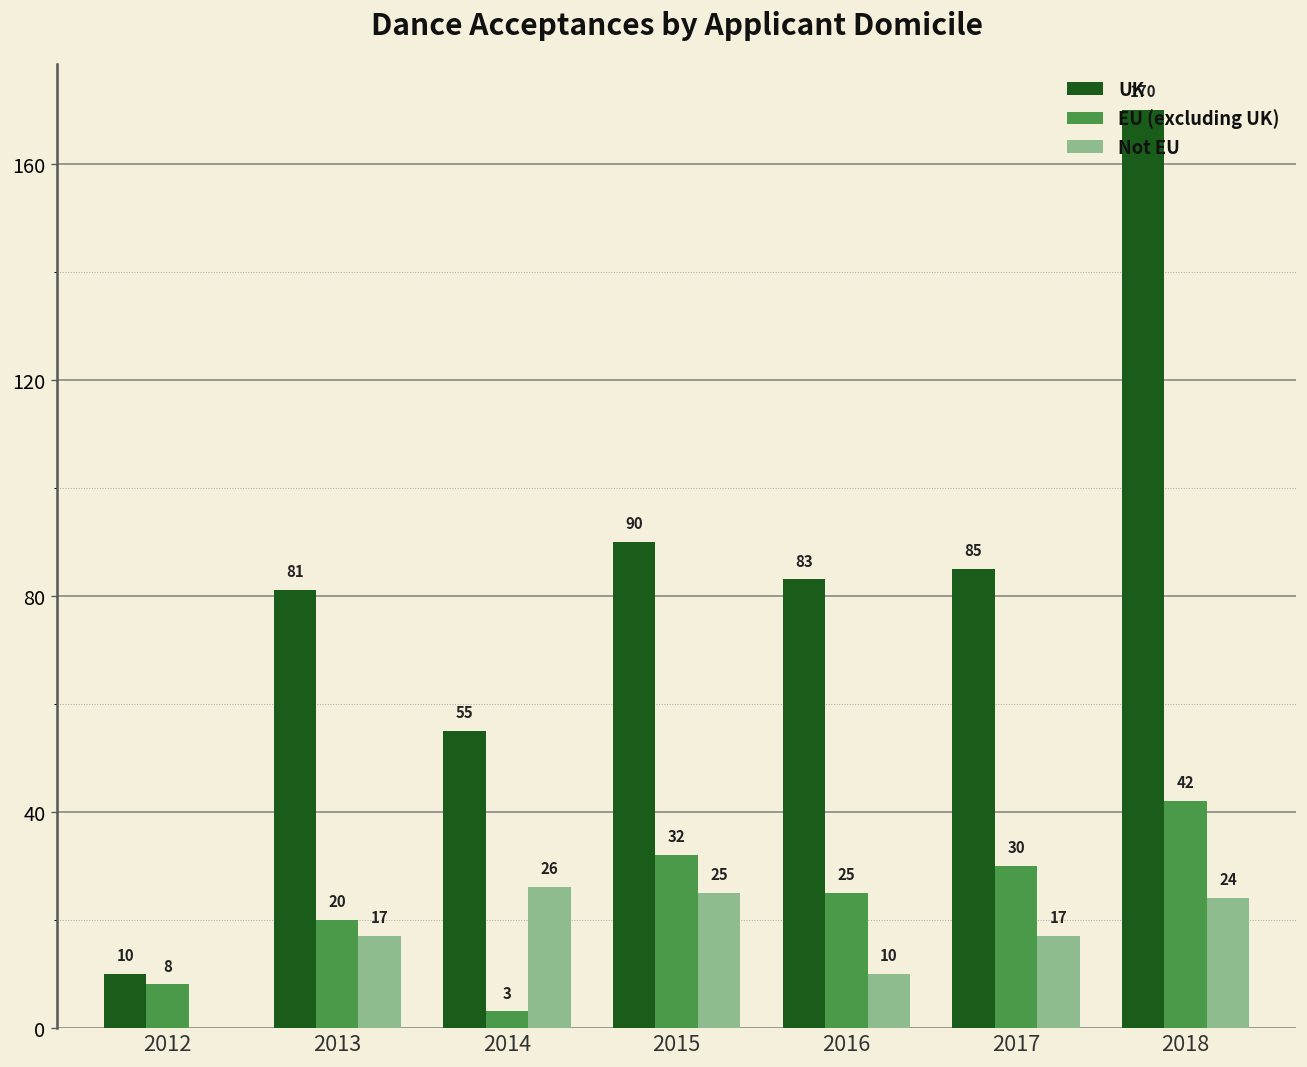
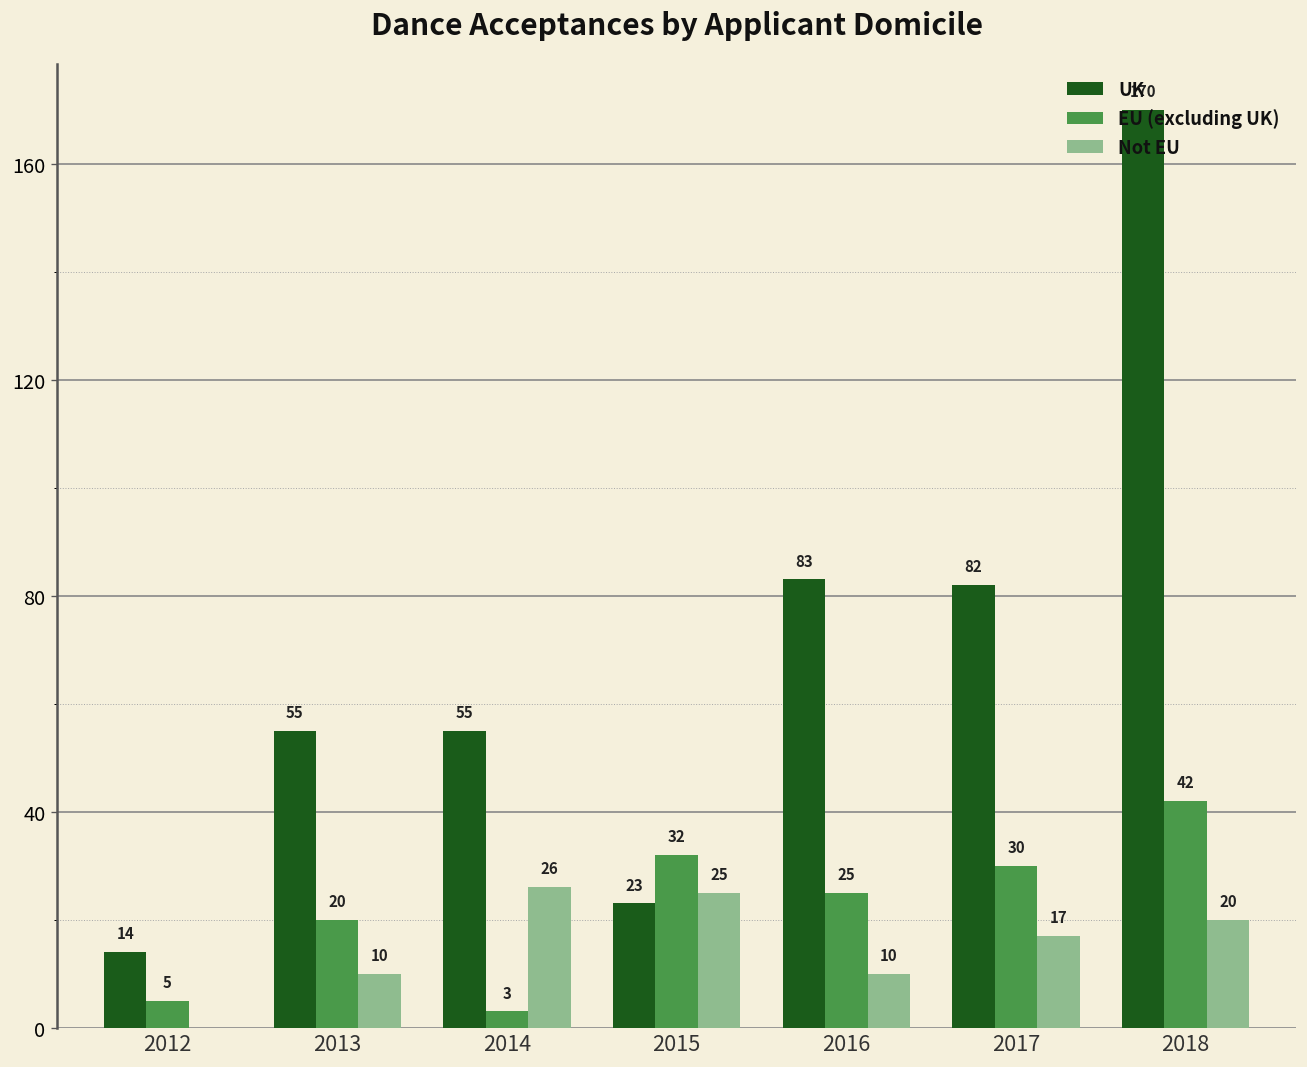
  {
    "UK": {
-     "2012": 10,
-     "2013": 81,
+     "2012": 14,
+     "2013": 55,
      "2014": 55,
-     "2015": 90,
+     "2015": 23,
      "2016": 83,
-     "2017": 85,
+     "2017": 82,
      "2018": 170
    },
    "EU (excluding UK)": {
-     "2012": 8,
+     "2012": 5,
      "2013": 20,
      "2014": 3,
      "2015": 32,
      "2016": 25,
      "2017": 30,
      "2018": 42
    },
    "Not EU": {
-     "2013": 17,
+     "2013": 10,
      "2014": 26,
      "2015": 25,
      "2016": 10,
      "2017": 17,
-     "2018": 24
+     "2018": 20
    }
  }
